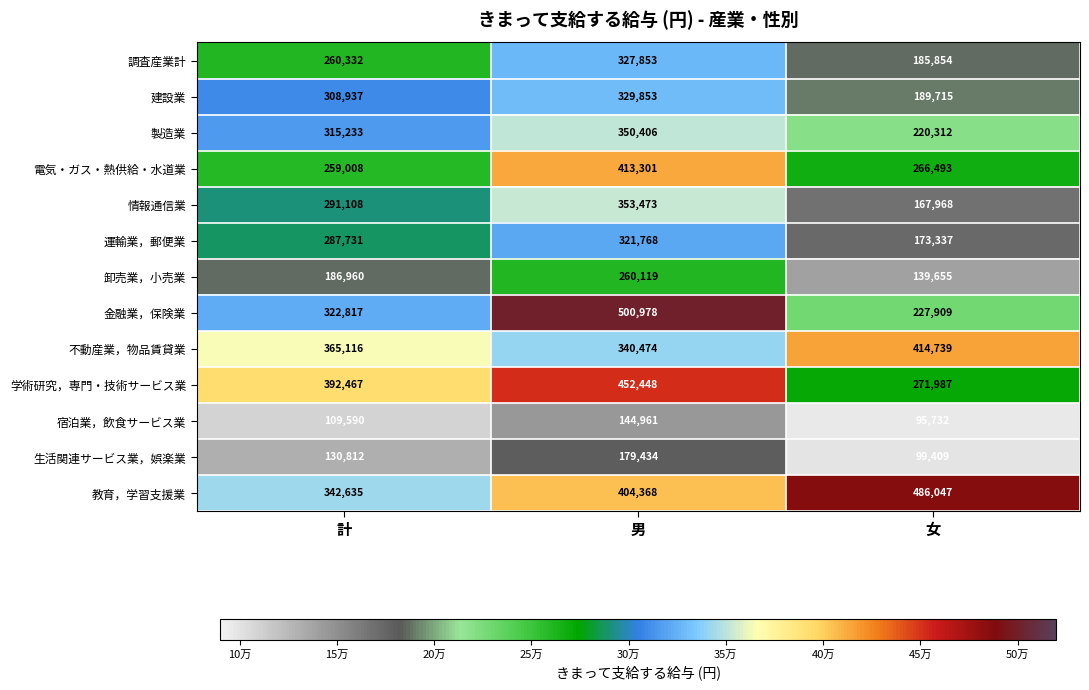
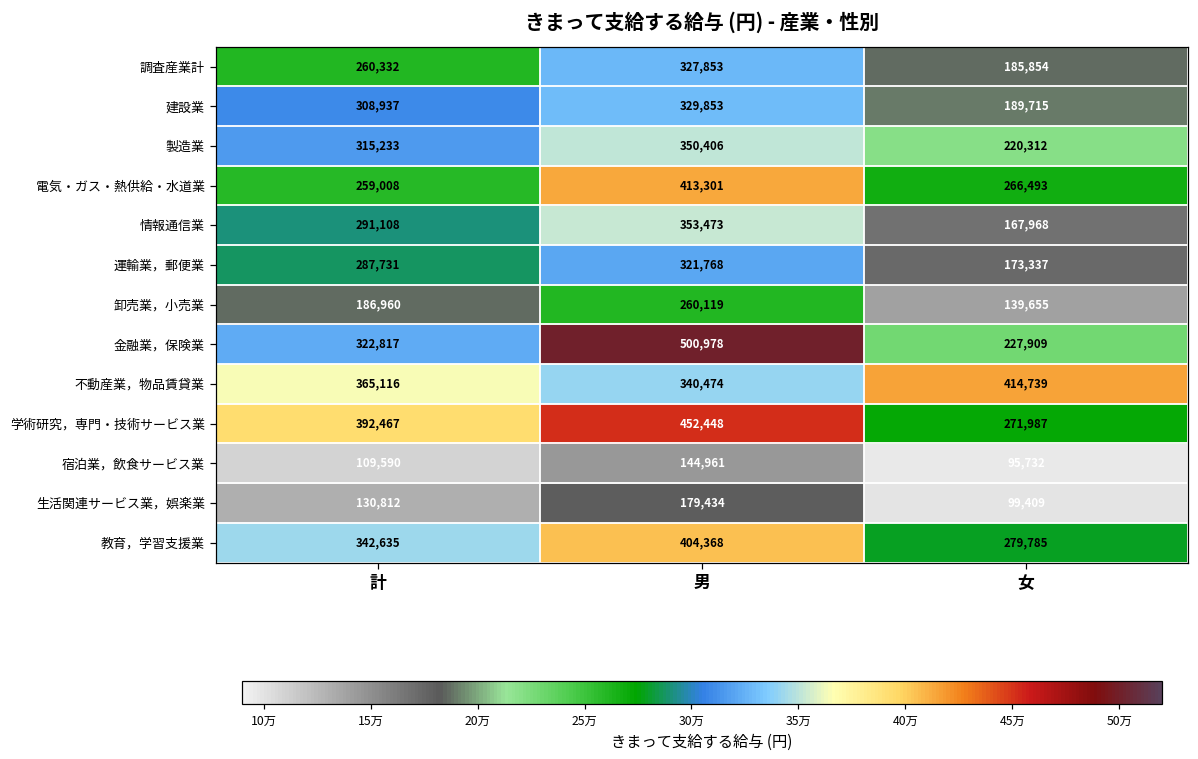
  {
    "調査産業計": {
      "計": "260,332",
      "男": "327,853",
      "女": "185,854"
    },
    "建設業": {
      "計": "308,937",
      "男": "329,853",
      "女": "189,715"
    },
    "製造業": {
      "計": "315,233",
      "男": "350,406",
      "女": "220,312"
    },
    "電気・ガス・熱供給・水道業": {
      "計": "259,008",
      "男": "413,301",
      "女": "266,493"
    },
    "情報通信業": {
      "計": "291,108",
      "男": "353,473",
      "女": "167,968"
    },
    "運輸業，郵便業": {
      "計": "287,731",
      "男": "321,768",
      "女": "173,337"
    },
    "卸売業，小売業": {
      "計": "186,960",
      "男": "260,119",
      "女": "139,655"
    },
    "金融業，保険業": {
      "計": "322,817",
      "男": "500,978",
      "女": "227,909"
    },
    "不動産業，物品賃貸業": {
      "計": "365,116",
      "男": "340,474",
      "女": "414,739"
    },
    "学術研究，専門・技術サービス業": {
      "計": "392,467",
      "男": "452,448",
      "女": "271,987"
    },
    "宿泊業，飲食サービス業": {
      "男": "144,961"
    },
    "生活関連サービス業，娯楽業": {
      "計": "130,812",
      "男": "179,434"
    },
    "教育，学習支援業": {
      "計": "342,635",
      "男": "404,368",
-     "女": "486,047"
+     "女": "279,785"
    }
  }
